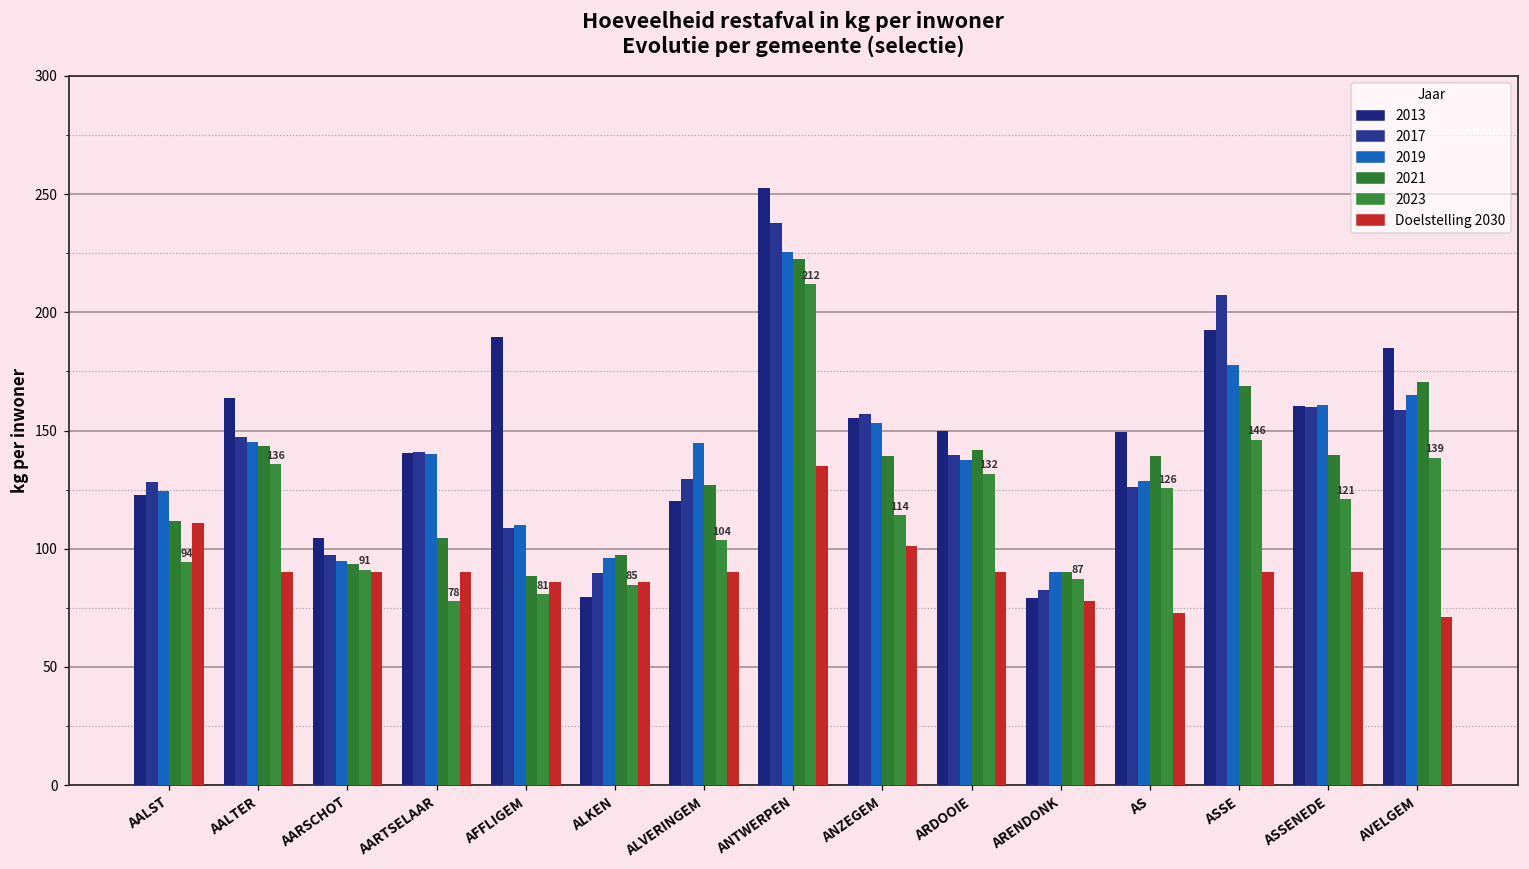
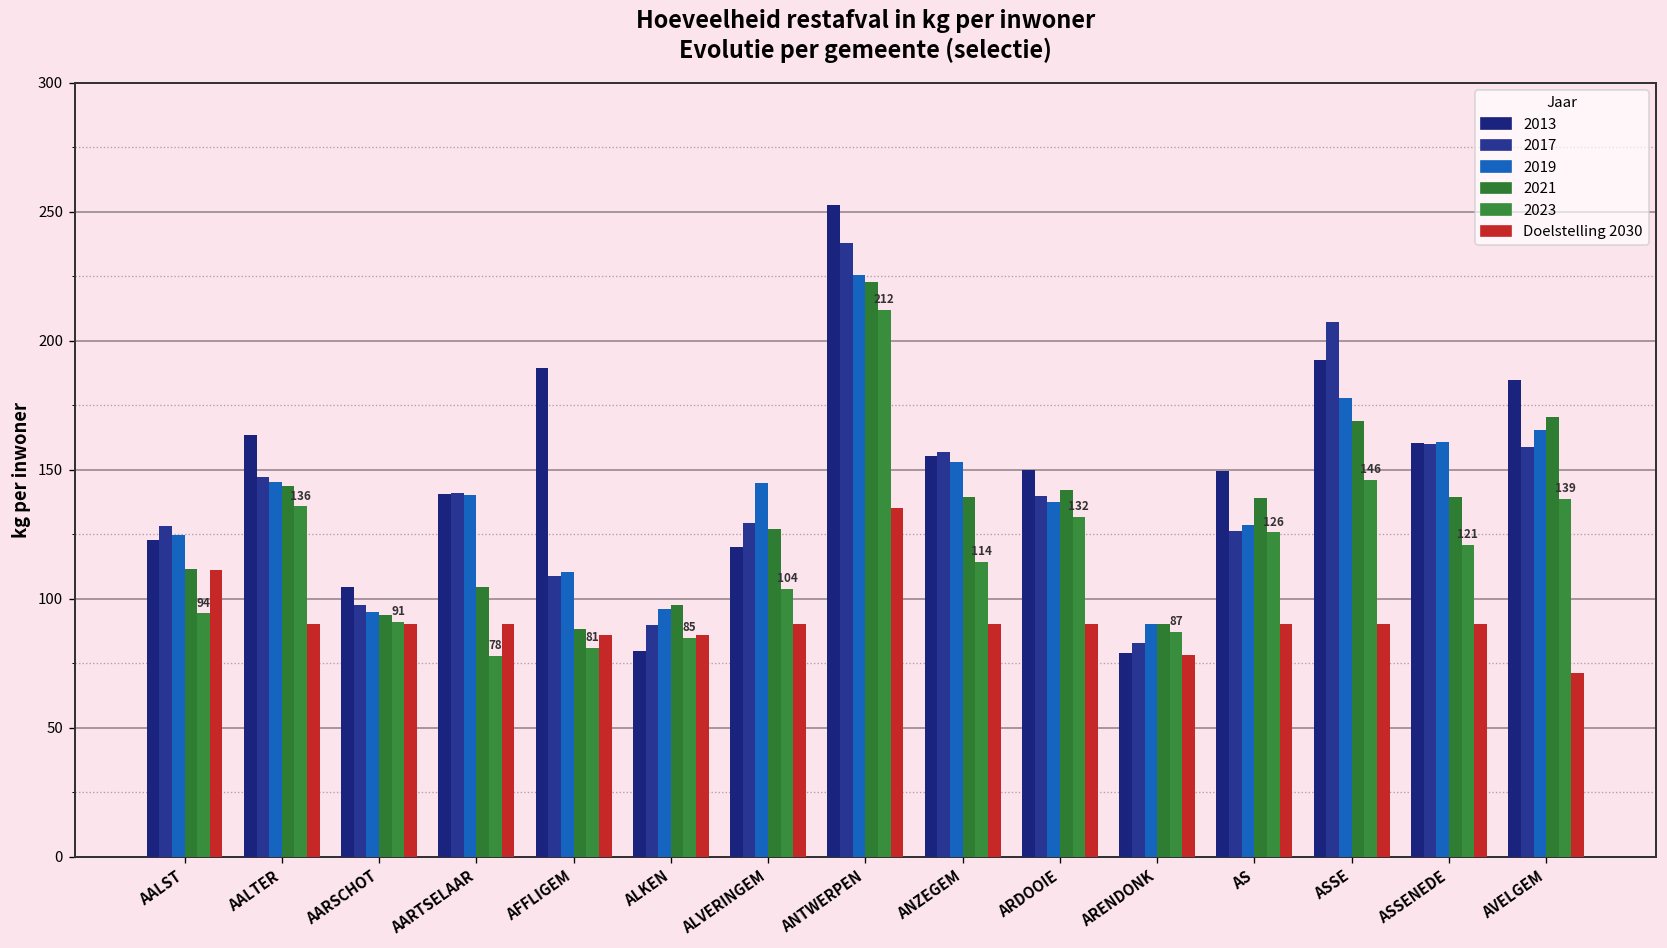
  {
    "2019": {
      "AALST": 125,
      "AALTER": 145,
      "AARSCHOT": 95,
      "AARTSELAAR": 140,
      "AFFLIGEM": 110,
      "ALKEN": 96,
      "ALVERINGEM": 145,
      "ANTWERPEN": 225,
      "ANZEGEM": 153,
      "ARDOOIE": 138,
      "ARENDONK": 90,
      "AS": 129,
      "ASSE": 178,
      "ASSENEDE": 161,
      "AVELGEM": 165
    },
    "Doelstelling 2030": {
      "AALST": 111,
      "AALTER": 90,
      "AARSCHOT": 90,
      "AARTSELAAR": 90,
      "AFFLIGEM": 86,
      "ALKEN": 86,
      "ALVERINGEM": 90,
      "ANTWERPEN": 135,
-     "ANZEGEM": 101,
+     "ANZEGEM": 90,
      "ARDOOIE": 90,
      "ARENDONK": 78,
-     "AS": 73,
+     "AS": 90,
      "ASSE": 90,
      "ASSENEDE": 90,
      "AVELGEM": 71
    }
  }
